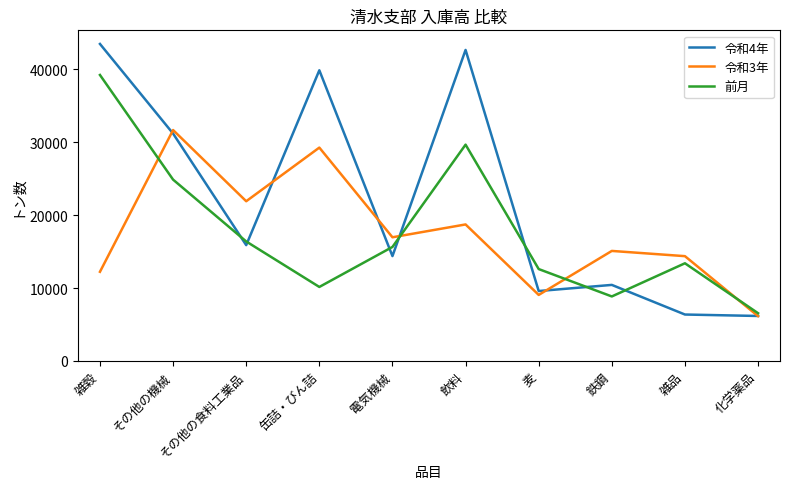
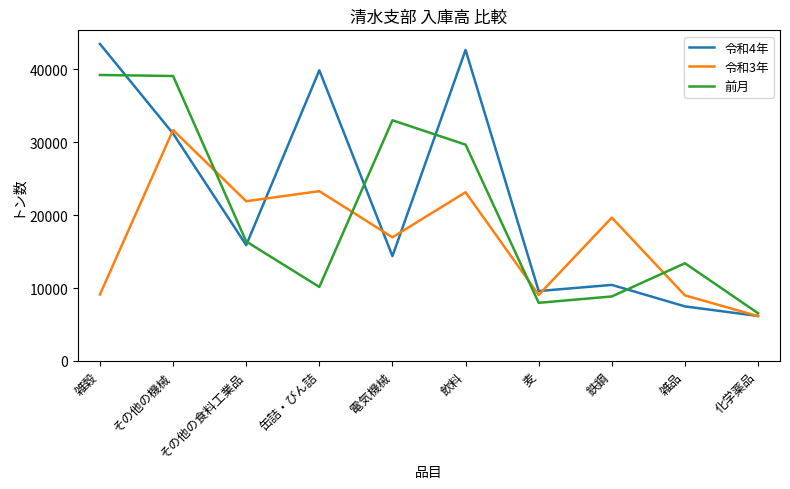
  {
    "令和4年": {
      "雑穀": 43000,
      "その他の機械": 31000,
      "その他の食料工業品": 16000,
      "缶詰・びん詰": 40000,
      "電気機械": 14000,
      "飲料": 43000,
      "麦": 10000,
      "鉄鋼": 10000,
-     "雑品": 6000
+     "雑品": 7000
    },
    "令和3年": {
-     "雑穀": 12000,
+     "雑穀": 9000,
      "その他の機械": 32000,
      "その他の食料工業品": 22000,
-     "缶詰・びん詰": 29000,
+     "缶詰・びん詰": 23000,
      "電気機械": 17000,
-     "飲料": 19000,
+     "飲料": 23000,
      "麦": 9000,
-     "鉄鋼": 15000,
-     "雑品": 14000
+     "鉄鋼": 20000,
+     "雑品": 9000
    },
    "前月": {
      "雑穀": 39000,
-     "その他の機械": 25000,
+     "その他の機械": 39000,
      "その他の食料工業品": 16000,
      "缶詰・びん詰": 10000,
-     "電気機械": 16000,
+     "電気機械": 33000,
      "飲料": 30000,
-     "麦": 13000,
+     "麦": 8000,
      "鉄鋼": 9000,
      "雑品": 13000,
      "化学薬品": 7000
    }
  }
